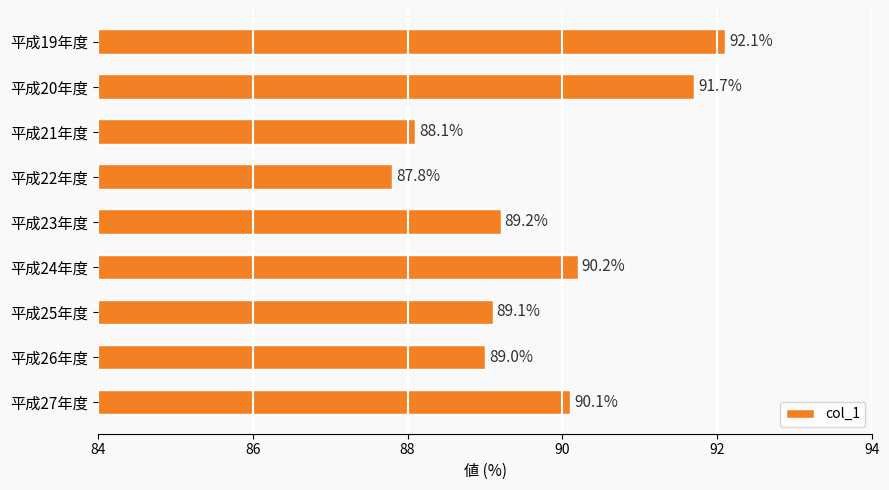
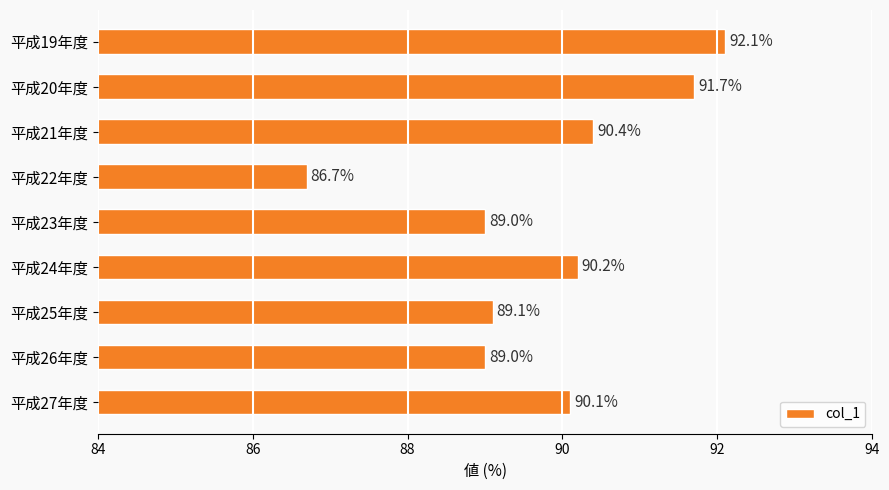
  {
    "平成19年度": "92.1%",
    "平成20年度": "91.7%",
-   "平成21年度": "88.1%",
-   "平成22年度": "87.8%",
-   "平成23年度": "89.2%",
+   "平成21年度": "90.4%",
+   "平成22年度": "86.7%",
+   "平成23年度": "89.0%",
    "平成24年度": "90.2%",
    "平成25年度": "89.1%",
    "平成26年度": "89.0%",
    "平成27年度": "90.1%"
  }
